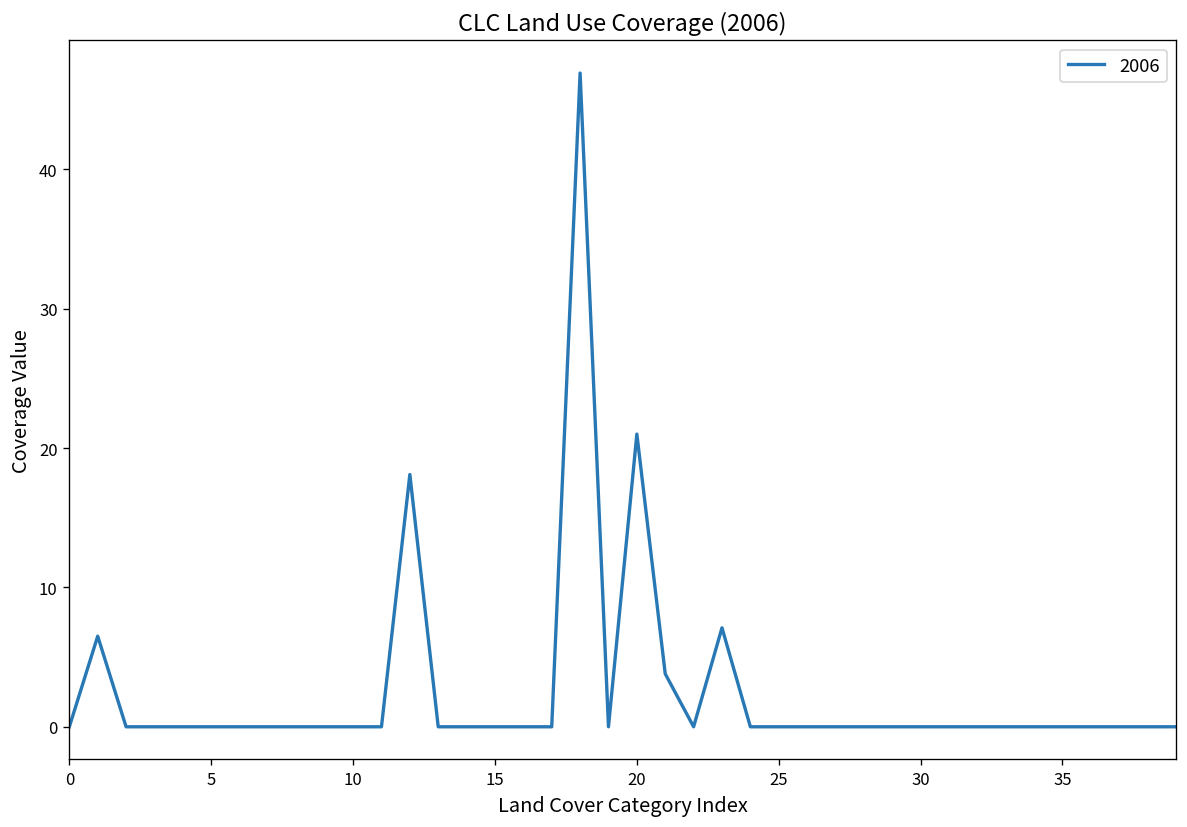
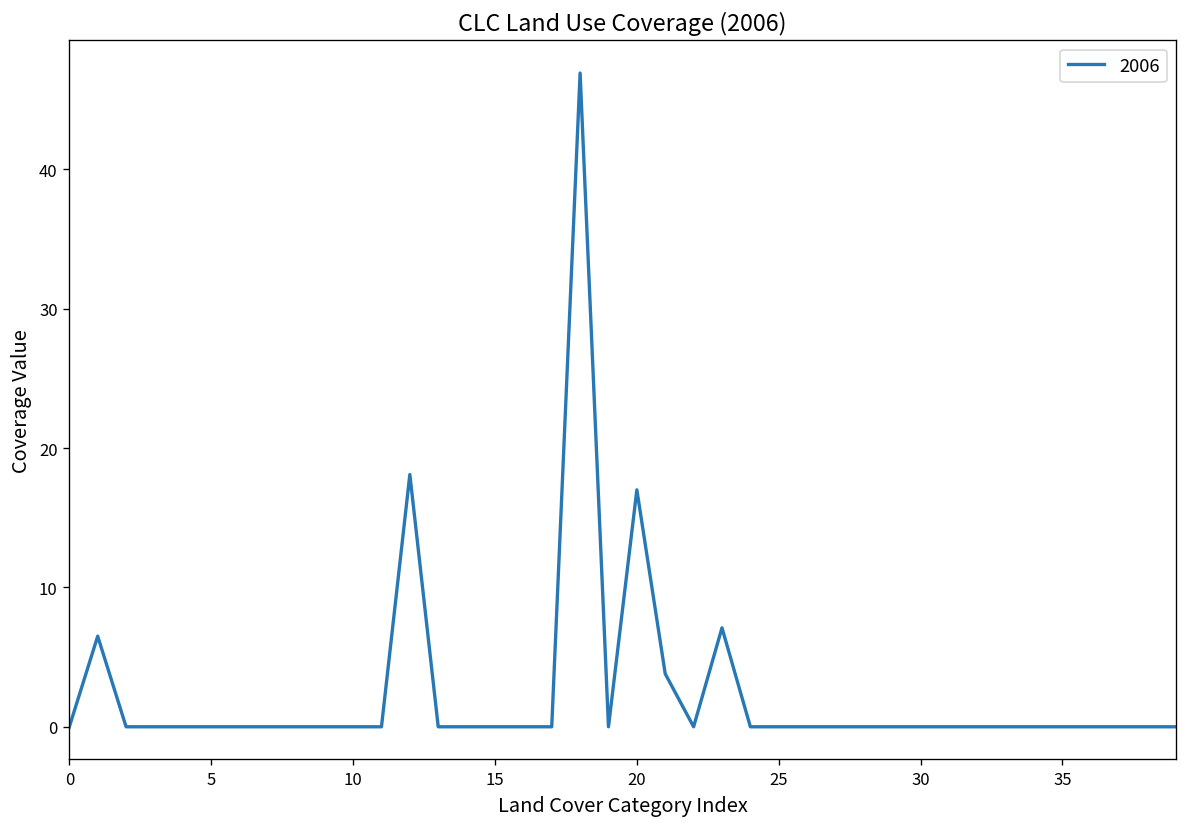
  {
    "0": 0,
    "5": 0,
    "10": 0,
    "15": 0,
-   "20": 21,
+   "20": 17,
    "25": 0,
    "30": 0,
    "35": 0
  }
